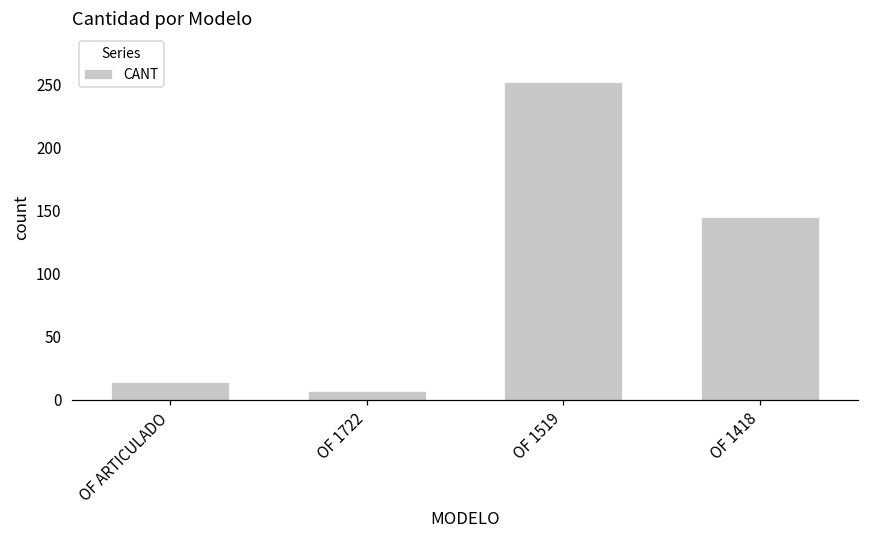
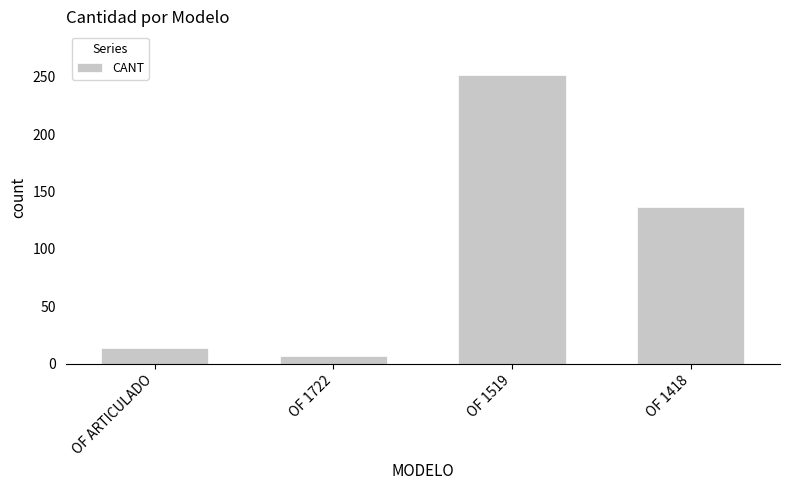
  {
    "OF ARTICULADO": 14,
    "OF 1722": 7,
    "OF 1519": 252,
-   "OF 1418": 145
+   "OF 1418": 137
  }
